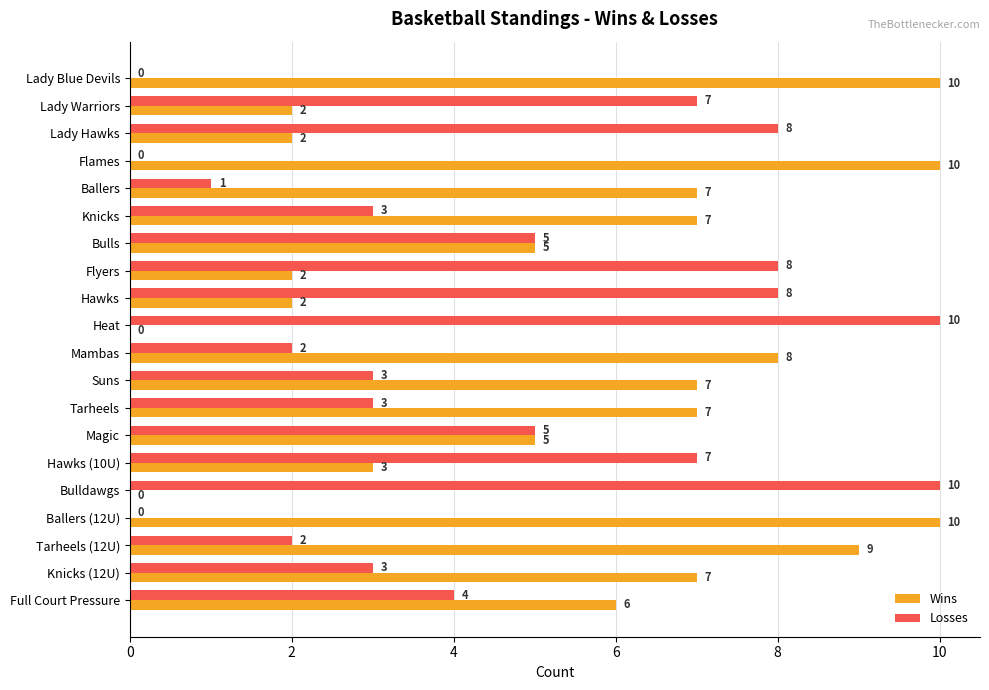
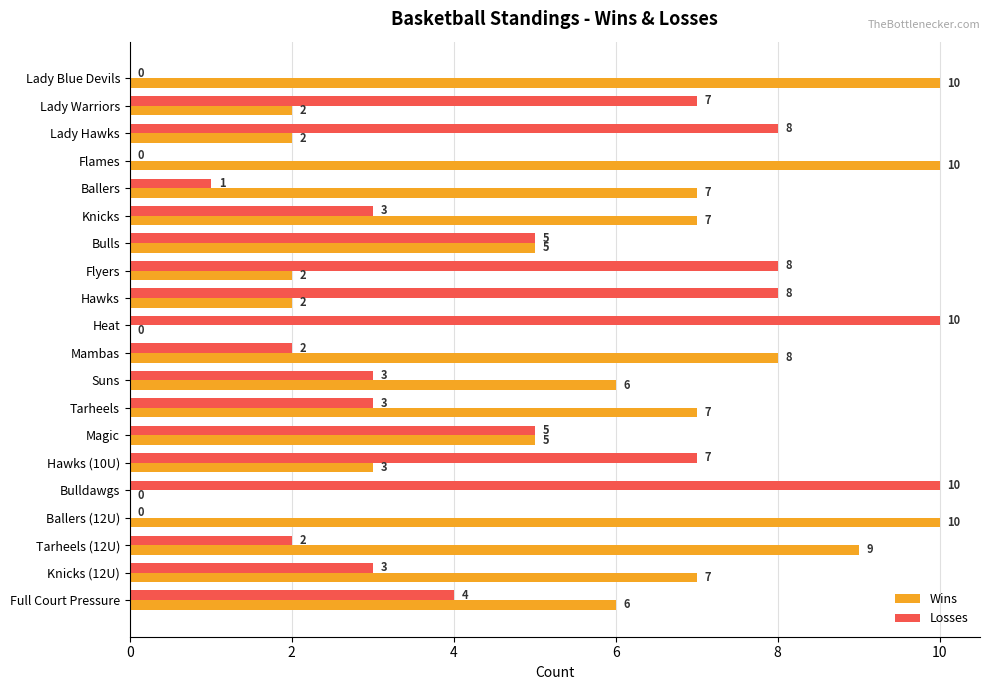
  {
    "Wins": {
      "Lady Blue Devils": 10,
      "Lady Warriors": 2,
      "Lady Hawks": 2,
      "Flames": 10,
      "Ballers": 7,
      "Knicks": 7,
      "Flyers": 2,
      "Hawks": 2,
      "Heat": 0,
      "Mambas": 8,
-     "Suns": 7,
+     "Suns": 6,
      "Tarheels": 7,
      "Hawks (10U)": 3,
      "Bulldawgs": 0,
      "Ballers (12U)": 10,
      "Tarheels (12U)": 9,
      "Knicks (12U)": 7,
      "Full Court Pressure": 6
    },
    "Losses": {
      "Lady Blue Devils": 0,
      "Lady Warriors": 7,
      "Lady Hawks": 8,
      "Flames": 0,
      "Ballers": 1,
      "Knicks": 3,
      "Flyers": 8,
      "Hawks": 8,
      "Heat": 10,
      "Mambas": 2,
      "Suns": 3,
      "Tarheels": 3,
      "Hawks (10U)": 7,
      "Bulldawgs": 10,
      "Ballers (12U)": 0,
      "Tarheels (12U)": 2,
      "Knicks (12U)": 3,
      "Full Court Pressure": 4
    }
  }
